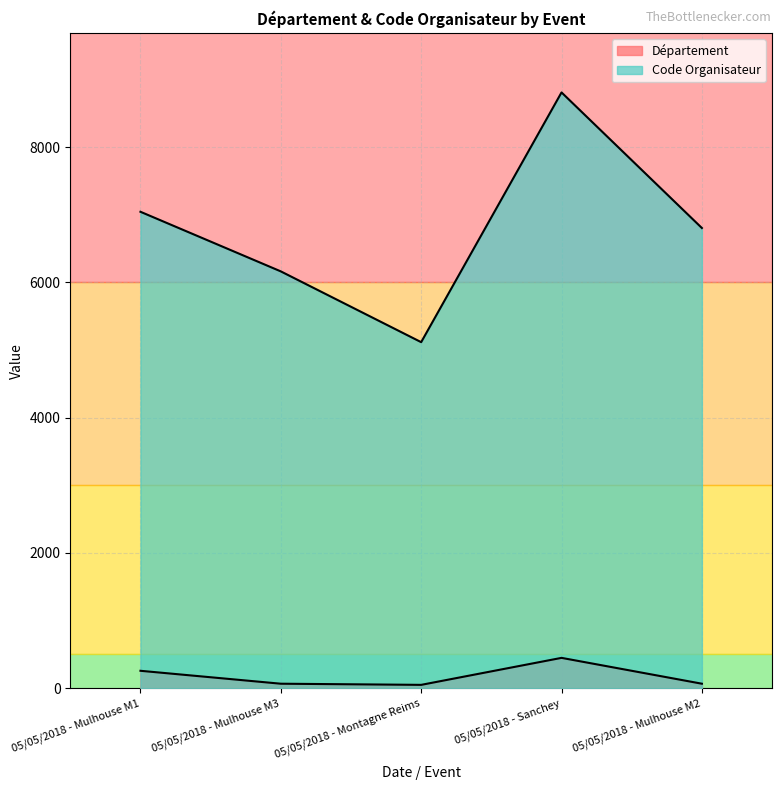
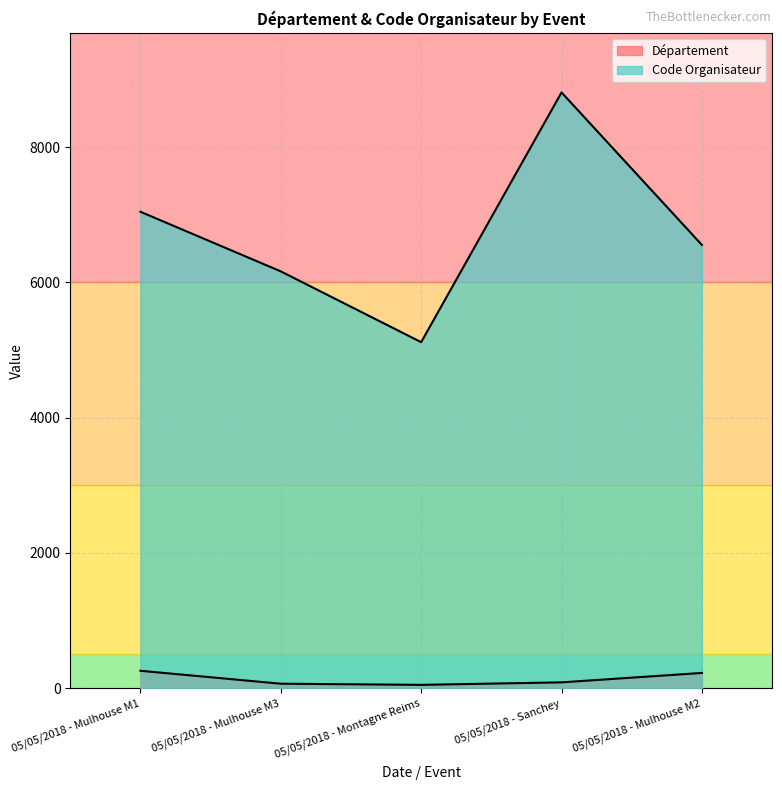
  {
    "Département": {
      "05/05/2018 - Mulhouse M1": 300,
      "05/05/2018 - Mulhouse M3": 100,
      "05/05/2018 - Montagne Reims": 100,
-     "05/05/2018 - Sanchey": 500,
-     "05/05/2018 - Mulhouse M2": 100
+     "05/05/2018 - Sanchey": 100,
+     "05/05/2018 - Mulhouse M2": 200
    },
    "Code Organisateur": {
      "05/05/2018 - Mulhouse M1": 7000,
      "05/05/2018 - Mulhouse M3": 6200,
      "05/05/2018 - Montagne Reims": 5100,
      "05/05/2018 - Sanchey": 8800,
-     "05/05/2018 - Mulhouse M2": 6800
+     "05/05/2018 - Mulhouse M2": 6600
    }
  }
